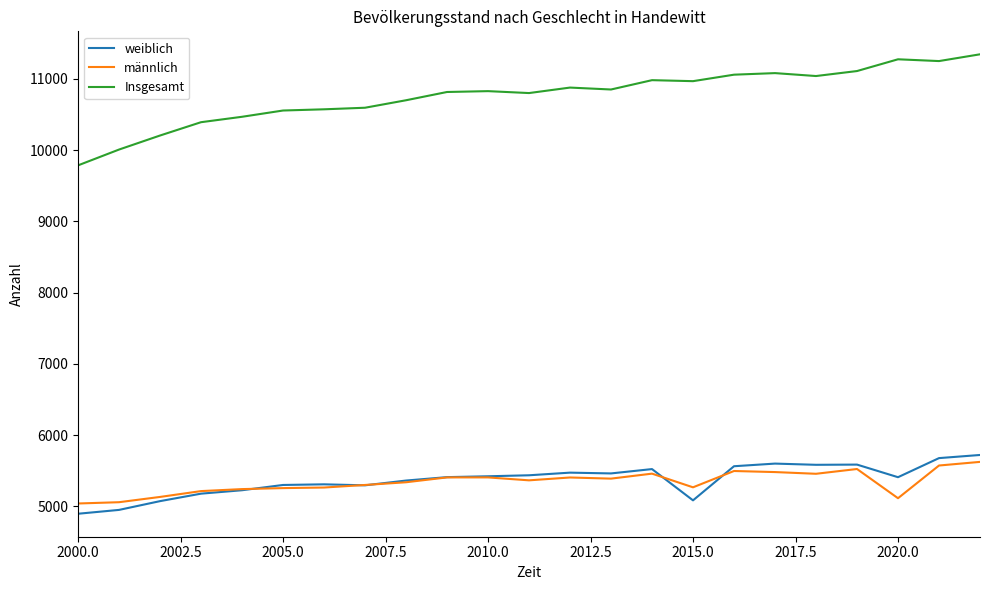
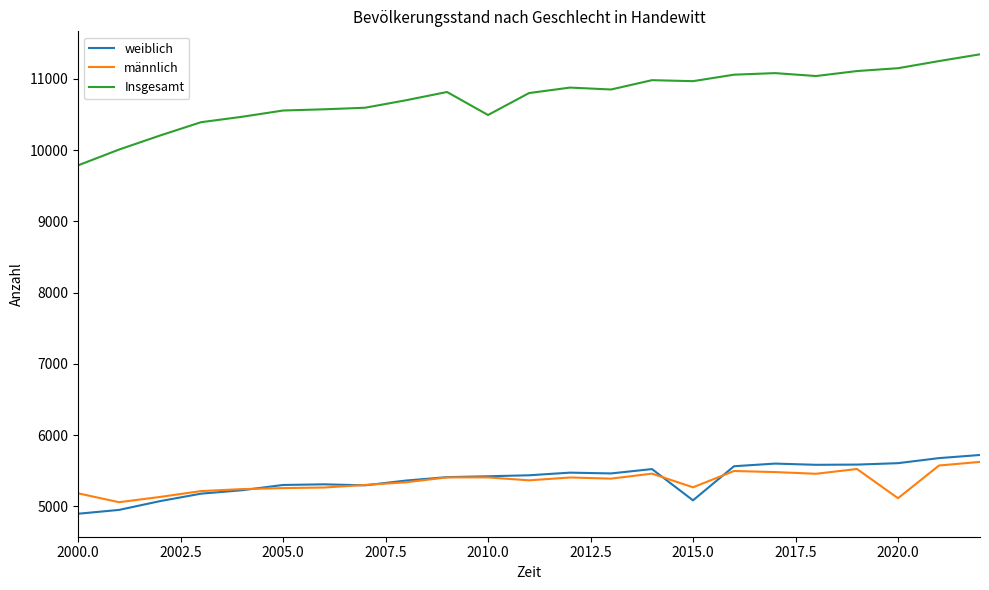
  {
    "weiblich": {
      "2000.0": 4900,
      "2005.0": 5300,
      "2015.0": 5100,
-     "2020.0": 5400
+     "2020.0": 5600
    },
    "männlich": {
-     "2000.0": 5000,
+     "2000.0": 5200,
      "2005.0": 5300,
      "2015.0": 5300,
      "2020.0": 5100
    },
    "Insgesamt": {
      "2000.0": 9800,
      "2005.0": 10600,
-     "2010.0": 10800,
+     "2010.0": 10500,
      "2015.0": 11000,
-     "2020.0": 11300
+     "2020.0": 11200
    }
  }
